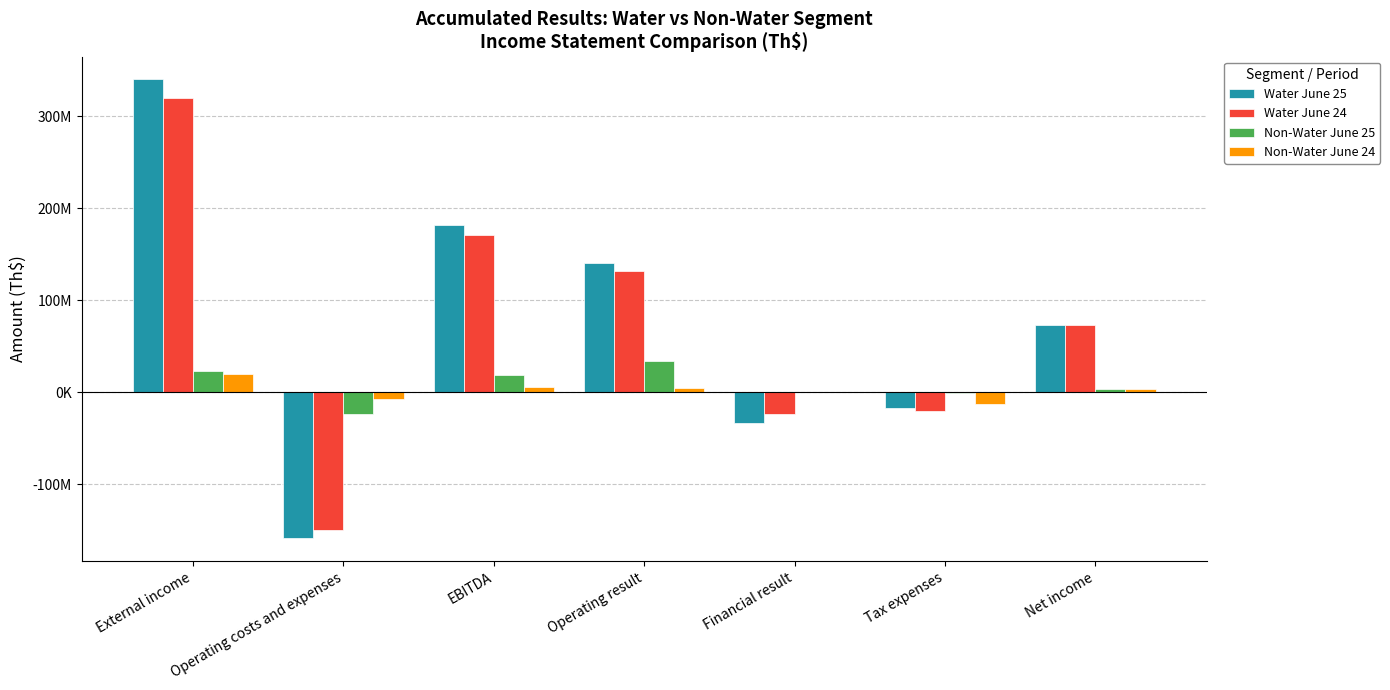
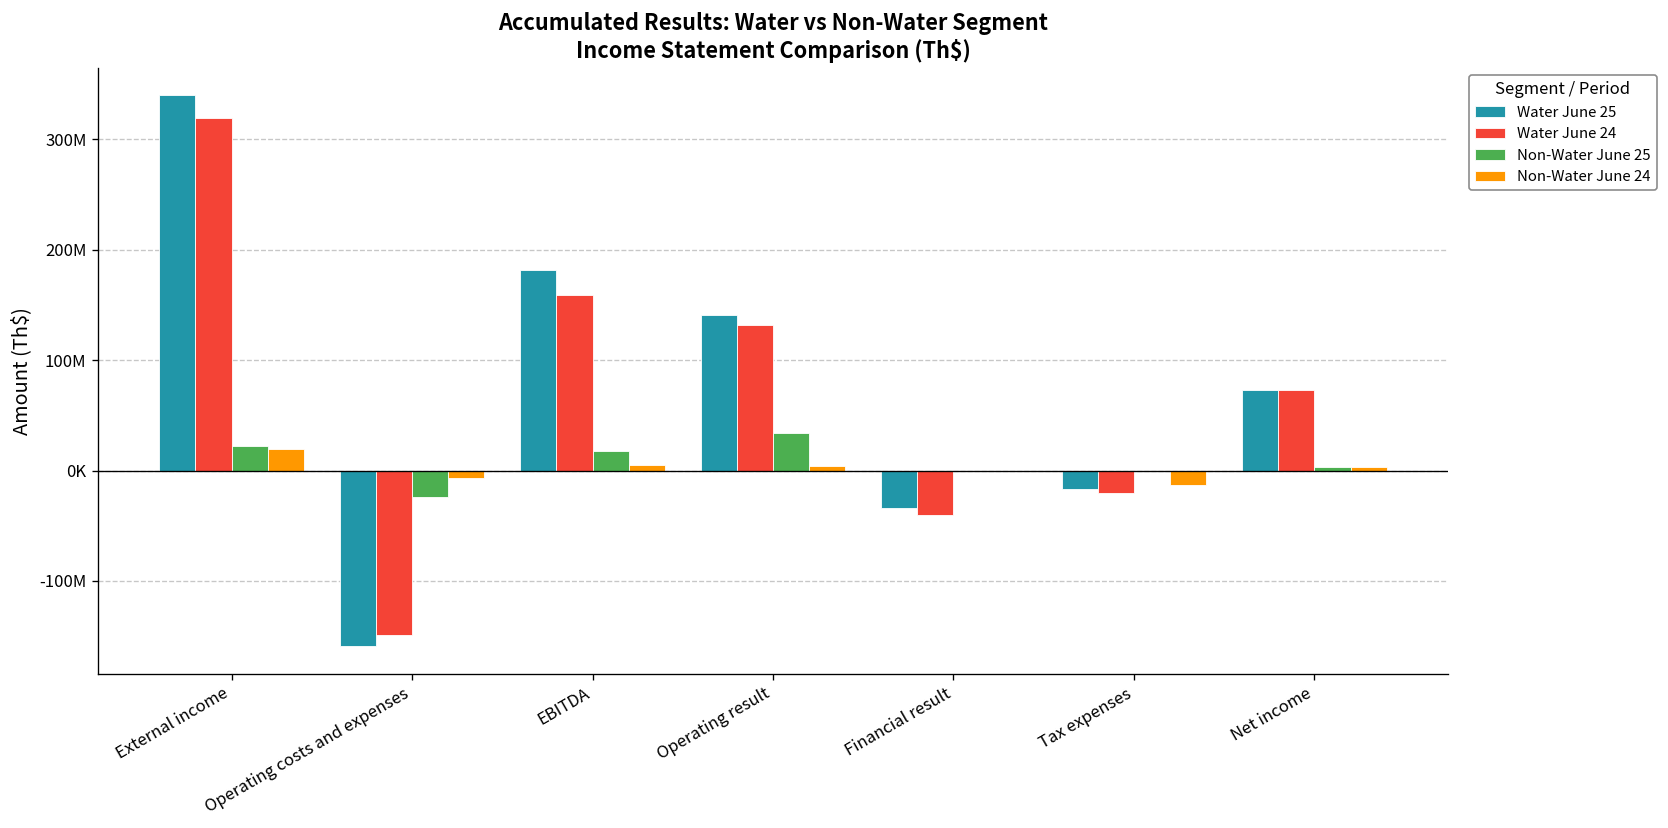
  {
    "Water June 25": {
      "External income": 340000000,
      "Operating costs and expenses": -160000000,
      "EBITDA": 180000000,
      "Operating result": 140000000,
      "Financial result": -30000000,
      "Tax expenses": -20000000,
      "Net income": 70000000
    },
    "Water June 24": {
      "External income": 320000000,
      "Operating costs and expenses": -150000000,
-     "EBITDA": 170000000,
+     "EBITDA": 160000000,
      "Operating result": 130000000,
-     "Financial result": -20000000,
+     "Financial result": -40000000,
      "Tax expenses": -20000000,
      "Net income": 70000000
    },
    "Non-Water June 25": {
      "External income": 20000000,
      "Operating costs and expenses": -20000000,
      "EBITDA": 20000000,
      "Operating result": 30000000,
      "Net income": 0
    },
    "Non-Water June 24": {
      "External income": 20000000,
      "Operating costs and expenses": -10000000,
      "EBITDA": 10000000,
      "Operating result": 0,
      "Tax expenses": -10000000,
      "Net income": 0
    }
  }
